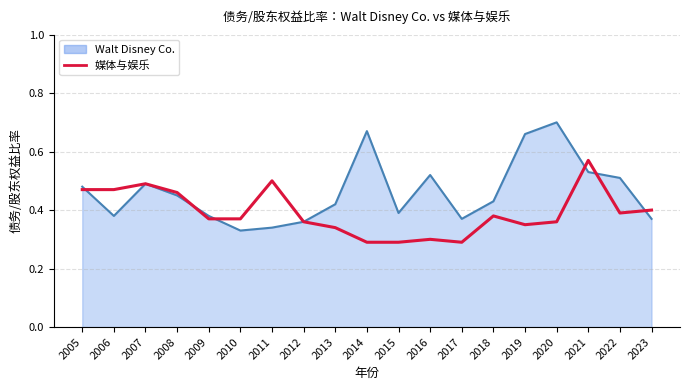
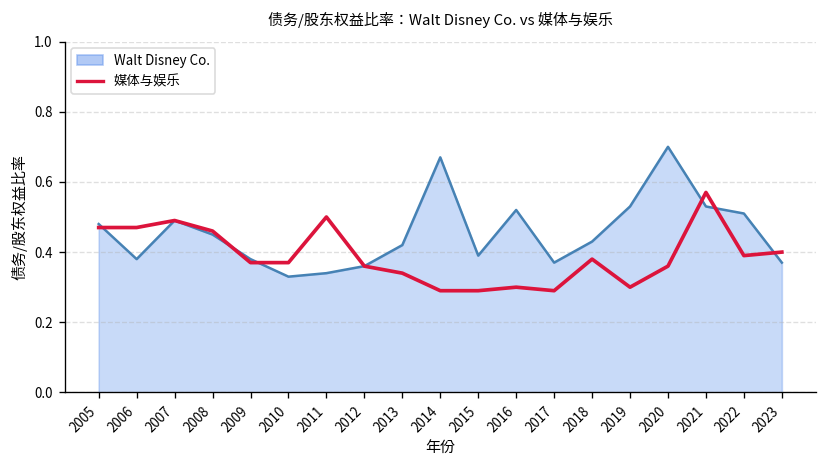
  {
    "Walt Disney Co.": {
      "2005": 0.48,
      "2006": 0.38,
      "2008": 0.45,
      "2009": 0.38,
      "2010": 0.33,
      "2011": 0.34,
      "2013": 0.42,
      "2014": 0.67,
      "2015": 0.39,
      "2016": 0.52,
      "2017": 0.37,
      "2018": 0.43,
-     "2019": 0.66,
+     "2019": 0.53,
      "2020": 0.70,
      "2021": 0.53,
      "2022": 0.51,
      "2023": 0.37
    },
    "媒体与娱乐": {
      "2005": 0.47,
      "2006": 0.47,
      "2008": 0.46,
      "2009": 0.37,
      "2010": 0.37,
      "2011": 0.50,
      "2013": 0.34,
      "2014": 0.29,
      "2015": 0.29,
      "2016": 0.30,
      "2017": 0.29,
      "2018": 0.38,
-     "2019": 0.35,
+     "2019": 0.30,
      "2020": 0.36,
      "2021": 0.57,
      "2022": 0.39,
      "2023": 0.40
    }
  }
